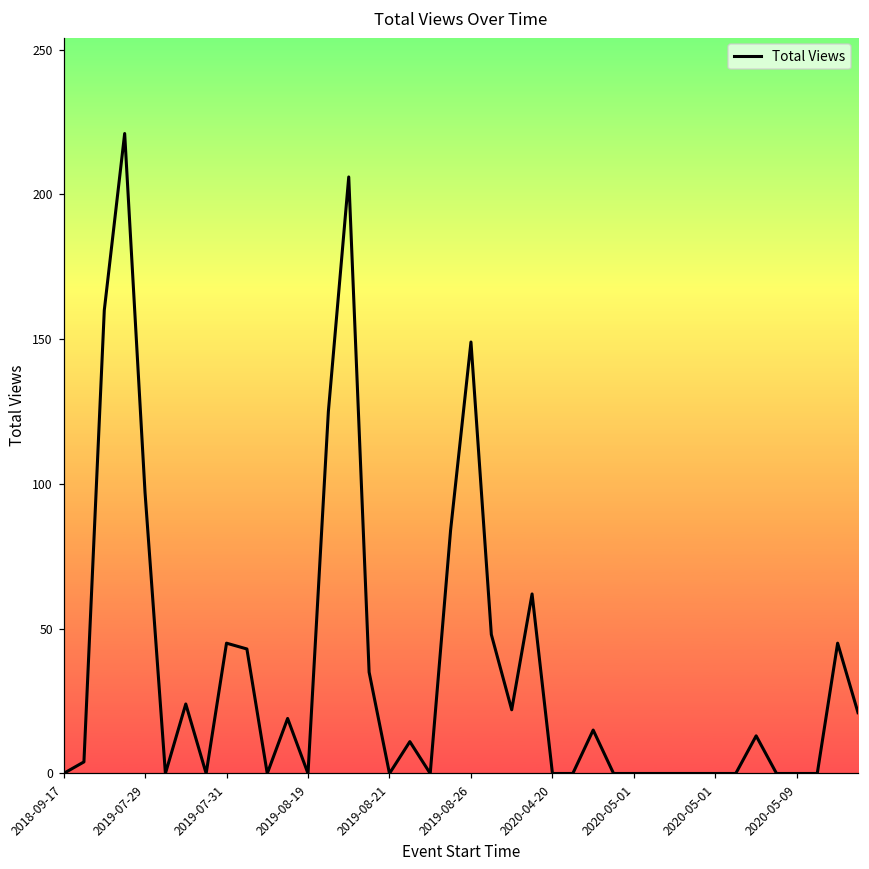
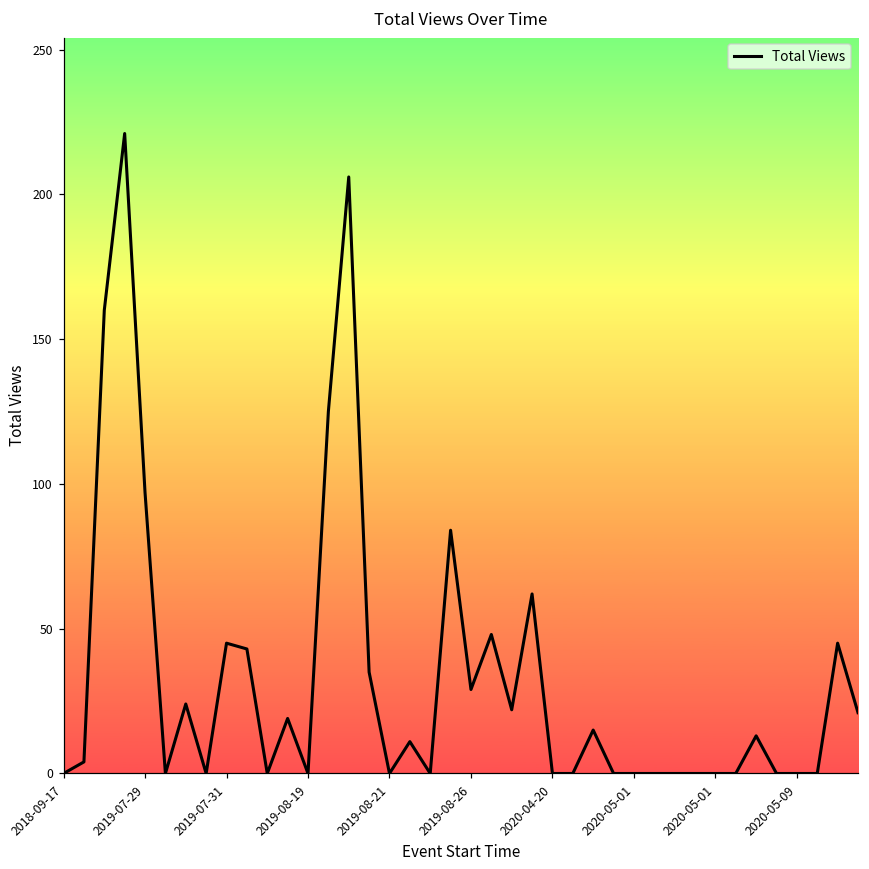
  {
    "2018-09-17": 0,
    "2019-07-29": 97,
    "2019-07-31": 45,
    "2019-08-19": 0,
    "2019-08-21": 0,
-   "2019-08-26": 149,
+   "2019-08-26": 29,
    "2020-04-20": 0,
    "2020-05-09": 0
  }
